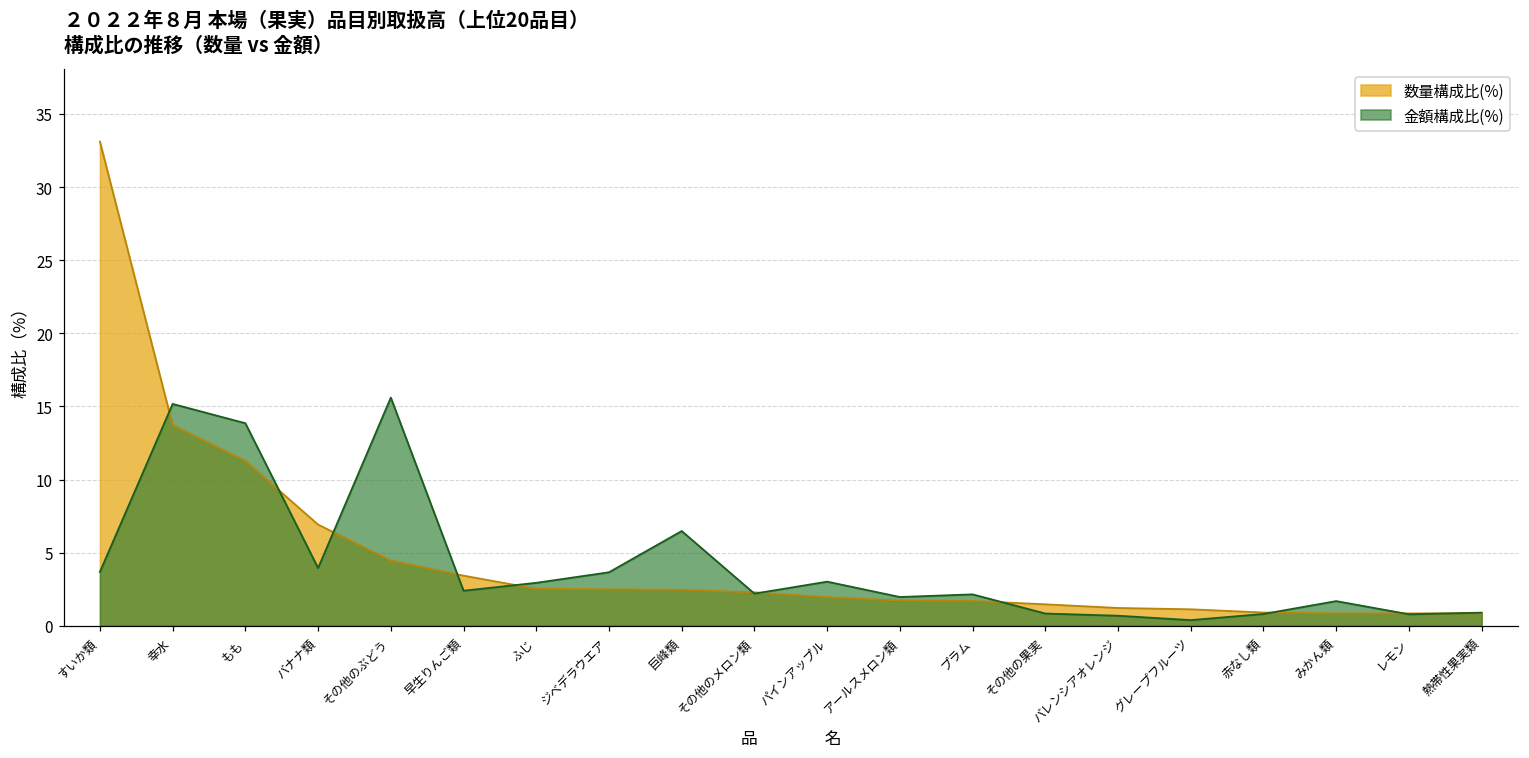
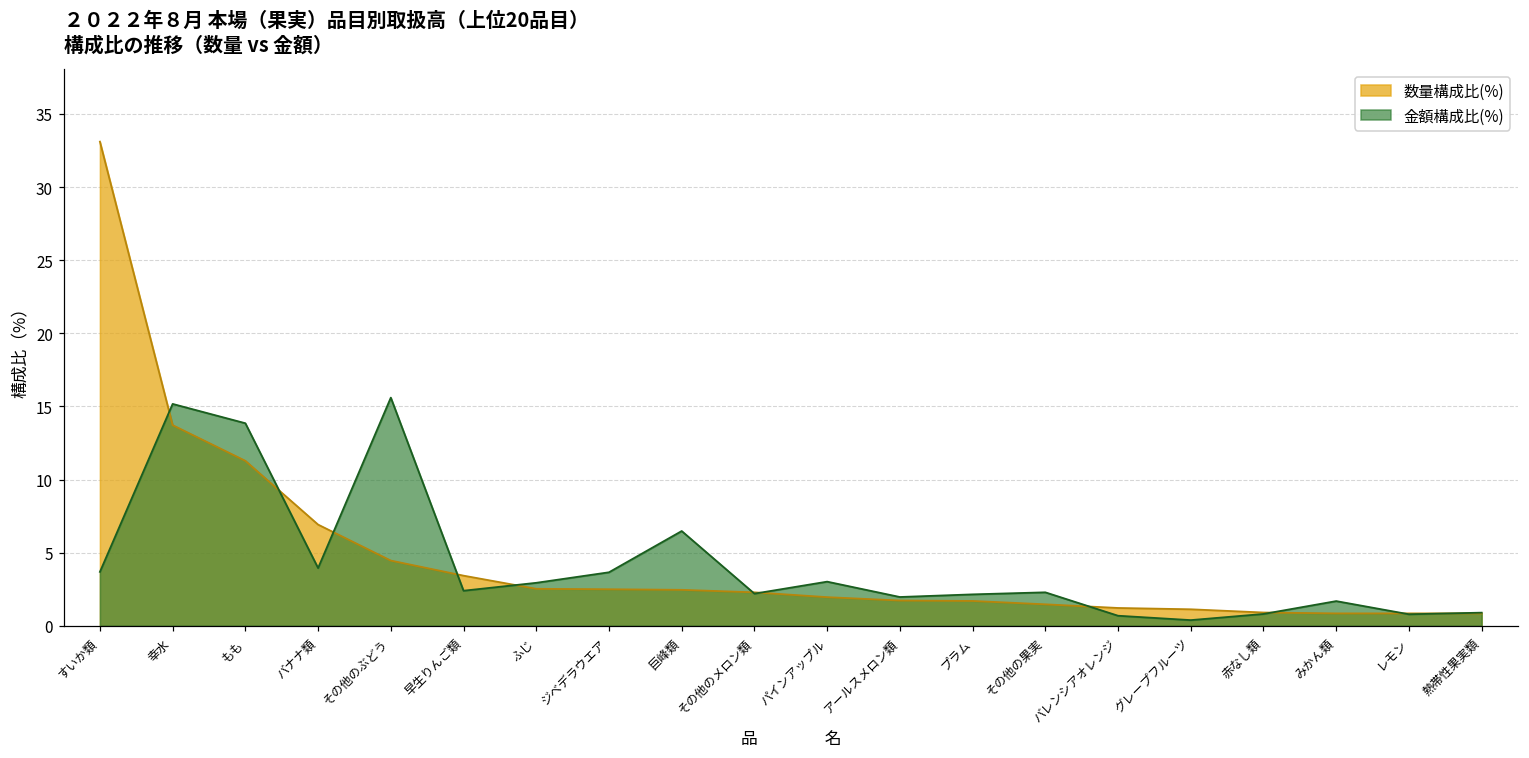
  {
    "数量構成比(%)": {
      "すいか類": 33.1,
      "幸水": 13.7,
      "もも": 11.3,
      "バナナ類": 6.9,
      "その他のぶどう": 4.5,
      "早生りんご類": 3.4,
      "ふじ": 2.5,
      "ジベデラウエア": 2.5,
      "巨峰類": 2.5,
      "パインアップル": 2.0,
      "アールスメロン類": 1.7,
      "プラム": 1.7,
      "その他の果実": 1.5,
      "バレンシアオレンジ": 1.2,
      "グレープフルーツ": 1.1,
      "みかん類": 0.9
    },
    "金額構成比(%)": {
      "すいか類": 3.7,
      "幸水": 15.2,
      "もも": 13.9,
      "バナナ類": 4.0,
      "その他のぶどう": 15.6,
      "早生りんご類": 2.4,
      "ふじ": 2.9,
      "ジベデラウエア": 3.7,
      "巨峰類": 6.5,
      "パインアップル": 3.0,
      "アールスメロン類": 2.0,
      "プラム": 2.2,
-     "その他の果実": 0.8,
+     "その他の果実": 2.3,
      "バレンシアオレンジ": 0.7,
      "グレープフルーツ": 0.4,
      "みかん類": 1.7
    }
  }
